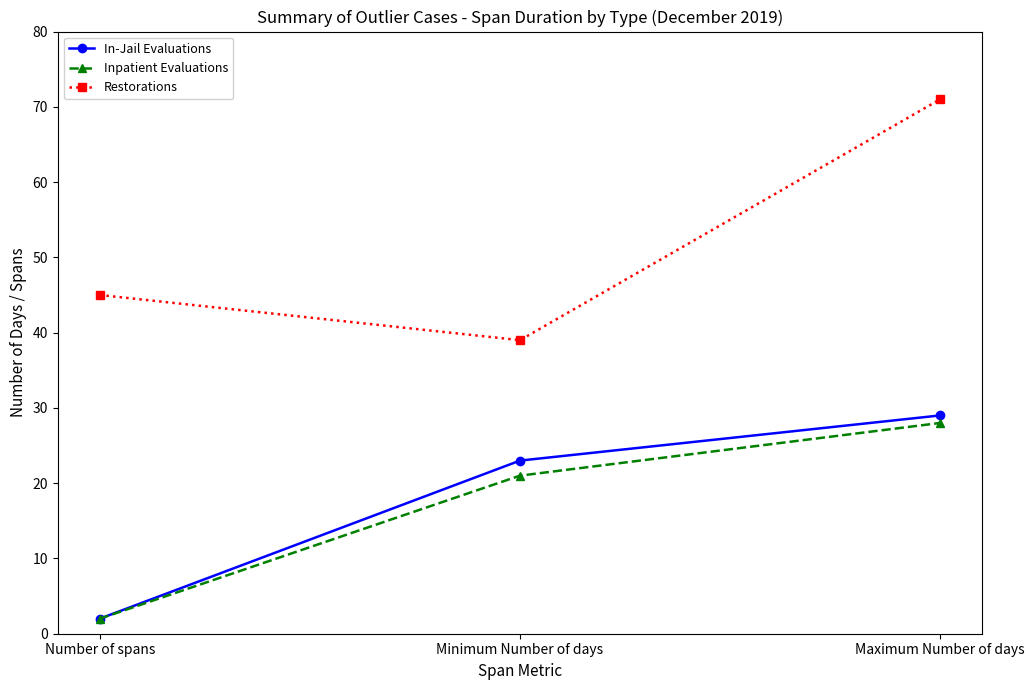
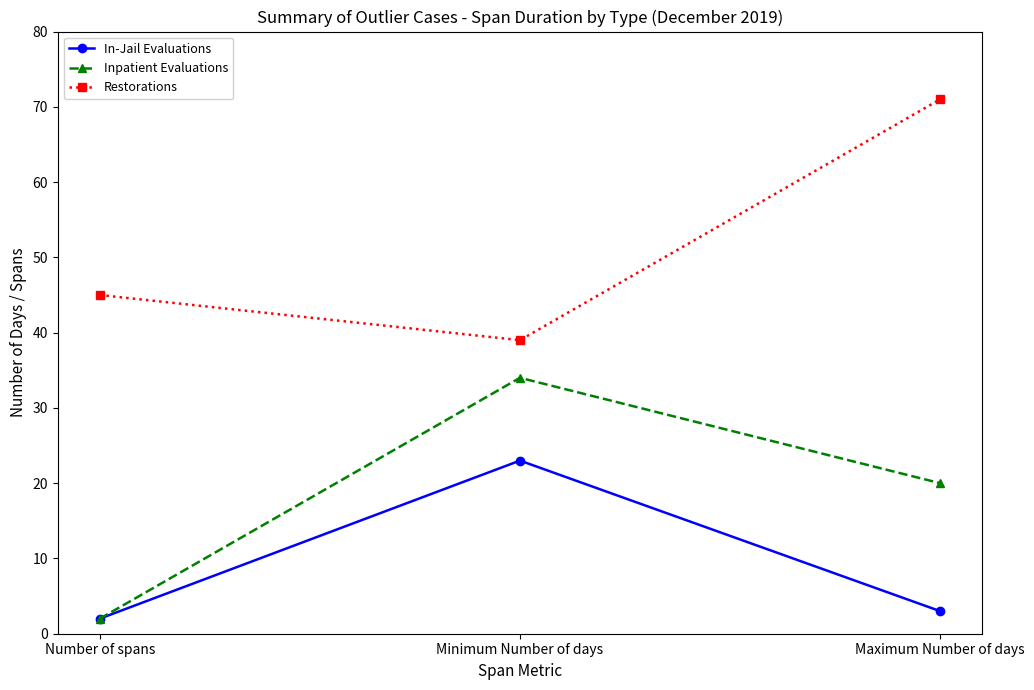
  {
    "In-Jail Evaluations": {
      "Minimum Number of days": 23,
-     "Maximum Number of days": 29
+     "Maximum Number of days": 3
    },
    "Inpatient Evaluations": {
-     "Minimum Number of days": 21,
-     "Maximum Number of days": 28
+     "Minimum Number of days": 34,
+     "Maximum Number of days": 20
    },
    "Restorations": {
      "Number of spans": 45,
      "Minimum Number of days": 39,
      "Maximum Number of days": 71
    }
  }
